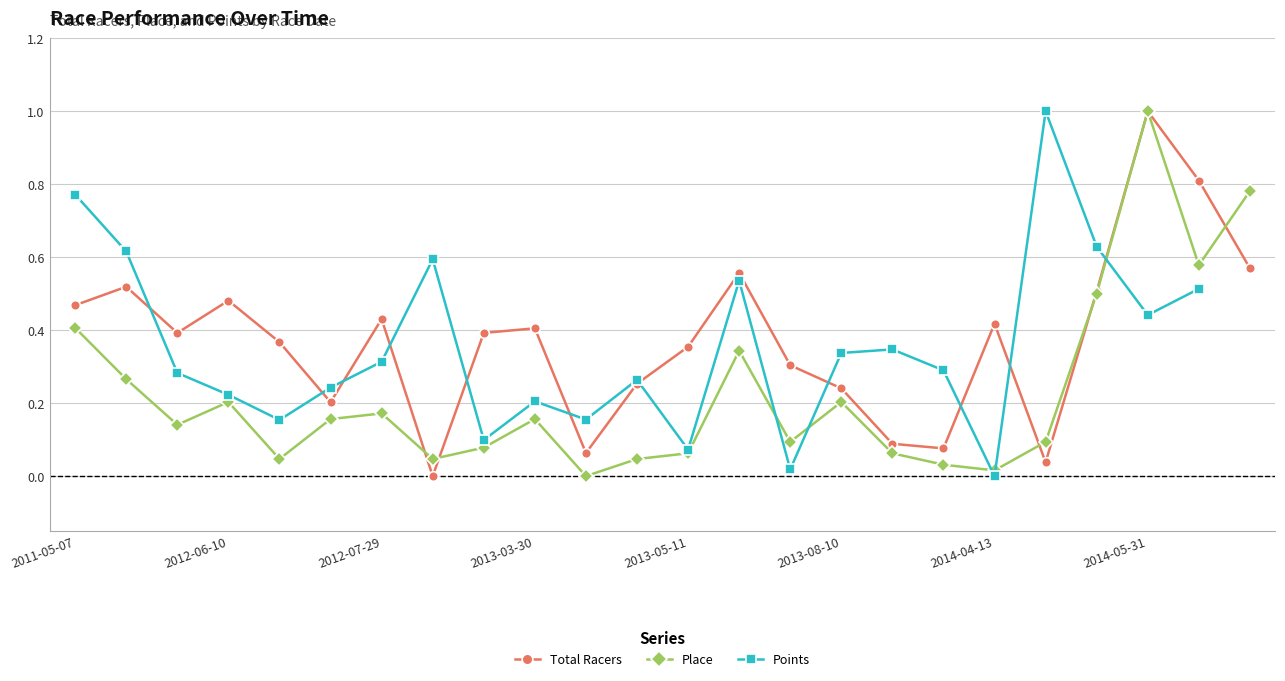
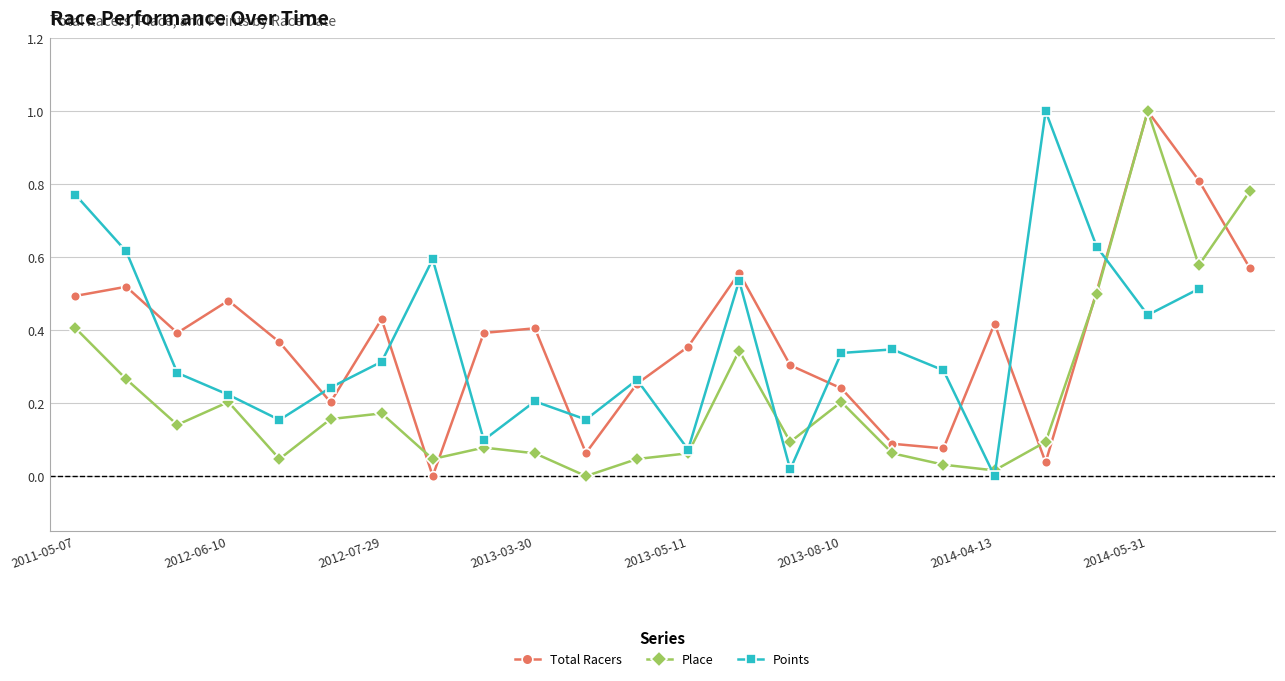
  {
    "Total Racers": {
-     "2011-05-07": 0.47,
+     "2011-05-07": 0.49,
      "2012-06-10": 0.48,
      "2012-07-29": 0.43,
      "2013-03-30": 0.41,
      "2013-05-11": 0.35,
      "2013-08-10": 0.24,
      "2014-04-13": 0.42
    },
    "Place": {
      "2011-05-07": 0.41,
      "2012-06-10": 0.20,
      "2012-07-29": 0.17,
-     "2013-03-30": 0.16,
+     "2013-03-30": 0.06,
      "2013-05-11": 0.06,
      "2013-08-10": 0.20,
      "2014-04-13": 0.02
    },
    "Points": {
      "2011-05-07": 0.77,
      "2012-06-10": 0.22,
      "2012-07-29": 0.31,
      "2013-03-30": 0.20,
      "2013-05-11": 0.07,
      "2013-08-10": 0.34,
      "2014-04-13": 0.00,
      "2014-05-31": 0.44
    }
  }
